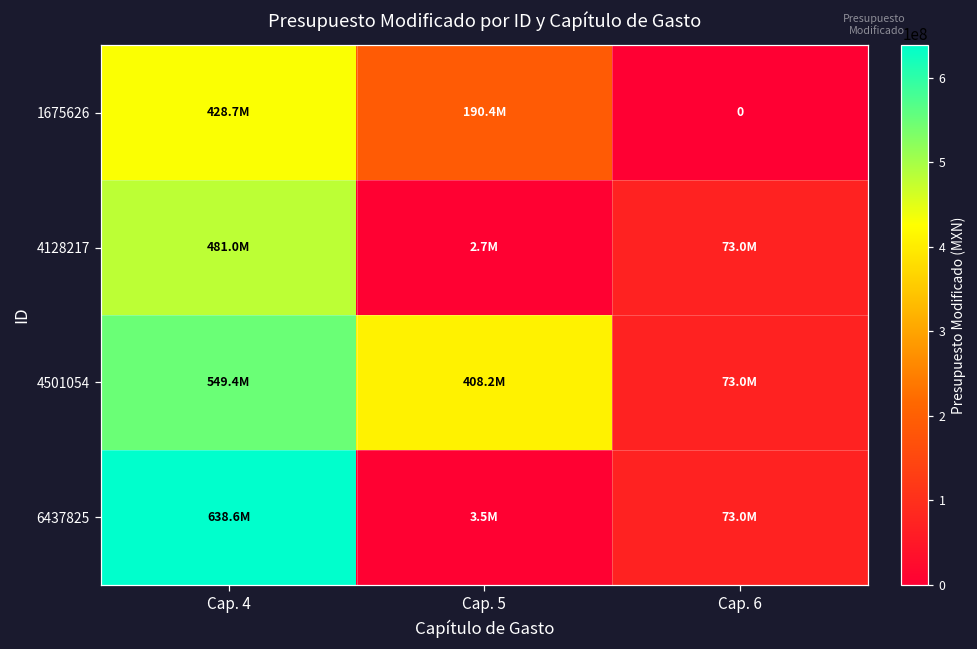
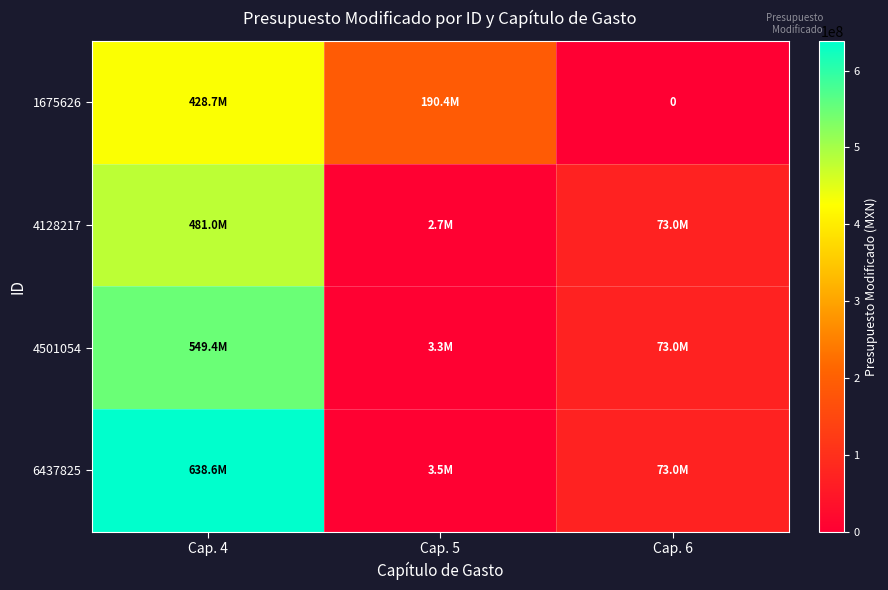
  {
    "1675626": {
      "Cap. 4": "428.7M",
      "Cap. 5": "190.4M",
      "Cap. 6": "0"
    },
    "4128217": {
      "Cap. 4": "481.0M",
      "Cap. 5": "2.7M",
      "Cap. 6": "73.0M"
    },
    "4501054": {
      "Cap. 4": "549.4M",
-     "Cap. 5": "408.2M",
+     "Cap. 5": "3.3M",
      "Cap. 6": "73.0M"
    },
    "6437825": {
      "Cap. 4": "638.6M",
      "Cap. 5": "3.5M",
      "Cap. 6": "73.0M"
    }
  }
